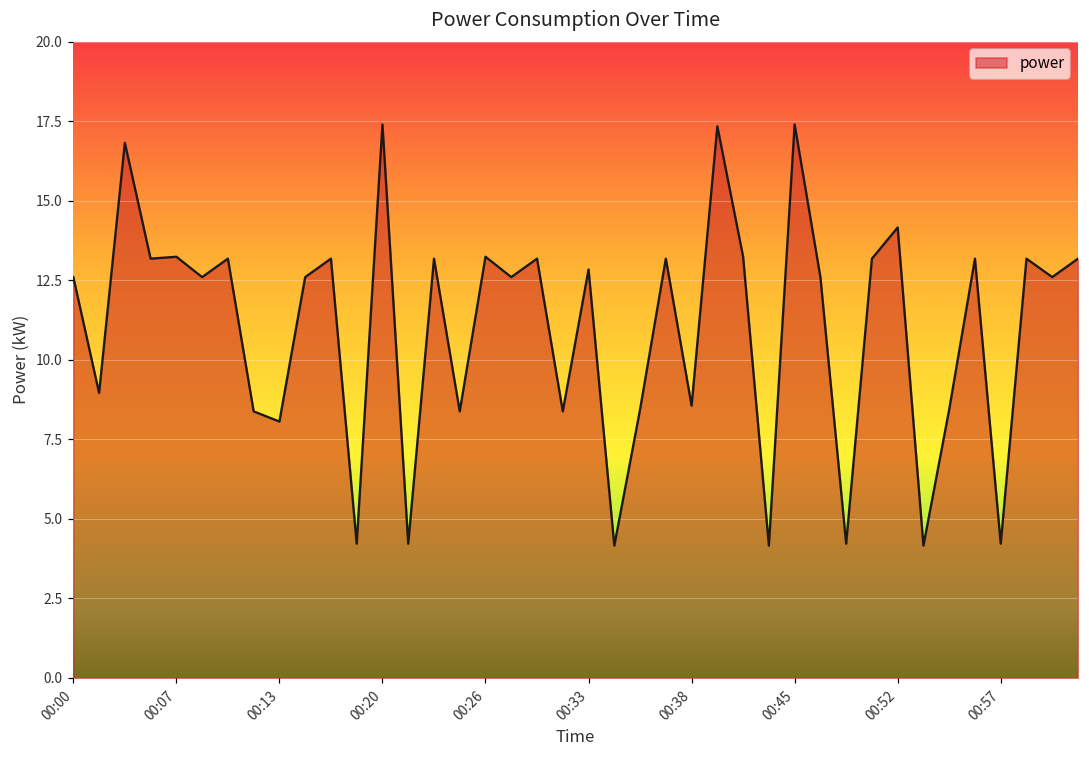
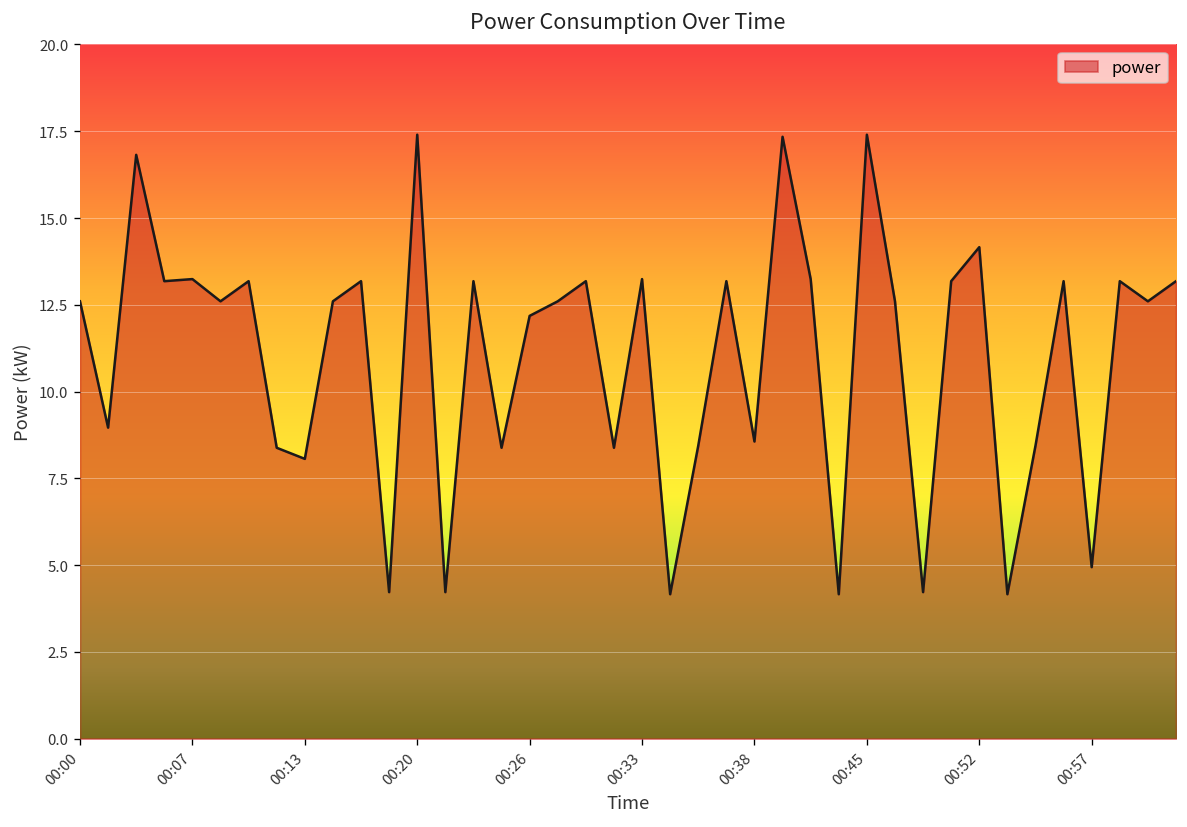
  {
    "00:00": 12.6,
    "00:07": 13.2,
    "00:13": 8.1,
    "00:20": 17.4,
-   "00:26": 13.2,
-   "00:33": 12.8,
+   "00:26": 12.2,
+   "00:33": 13.2,
    "00:38": 8.6,
    "00:45": 17.4,
    "00:52": 14.2,
-   "00:57": 4.2
+   "00:57": 4.9
  }
